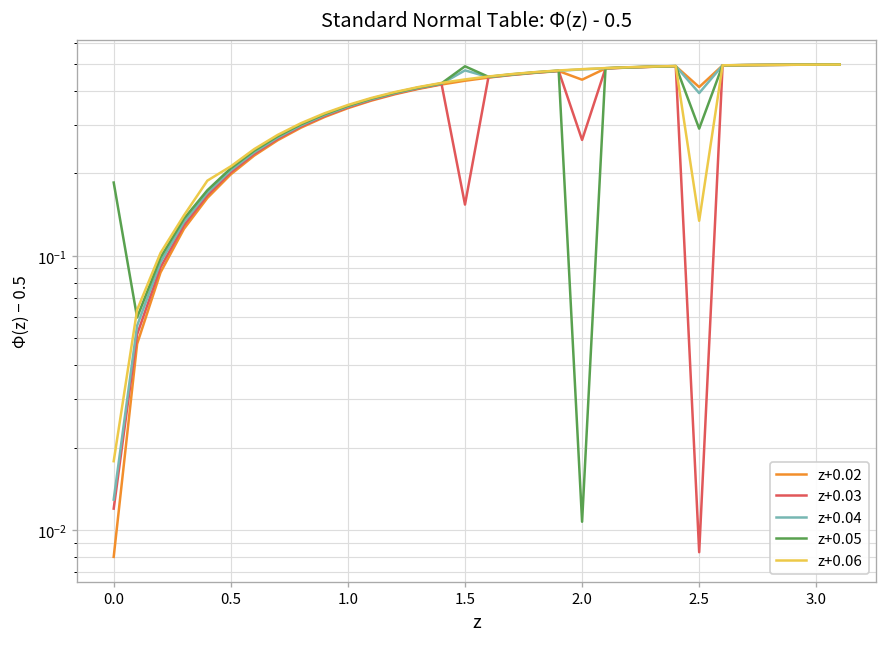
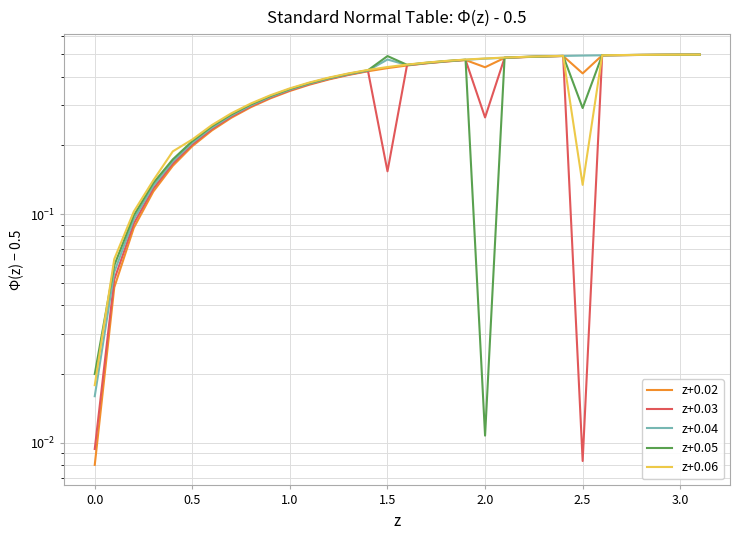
  {
    "z+0.02": {
      "0.0": 0.0080,
      "2.0": 0.44,
      "2.5": 0.41
    },
    "z+0.03": {
-     "0.0": 0.012,
+     "0.0": 0.0094,
      "1.5": 0.15,
      "2.0": 0.27,
      "2.5": 0.0083
    },
    "z+0.04": {
-     "0.0": 0.013,
+     "0.0": 0.016,
      "1.5": 0.48,
-     "2.5": 0.39
+     "2.5": 0.49
    },
    "z+0.05": {
-     "0.0": 0.19,
+     "0.0": 0.020,
      "1.5": 0.49,
      "2.0": 0.011,
      "2.5": 0.29
    },
    "z+0.06": {
      "0.0": 0.018,
      "2.5": 0.13
    }
  }
